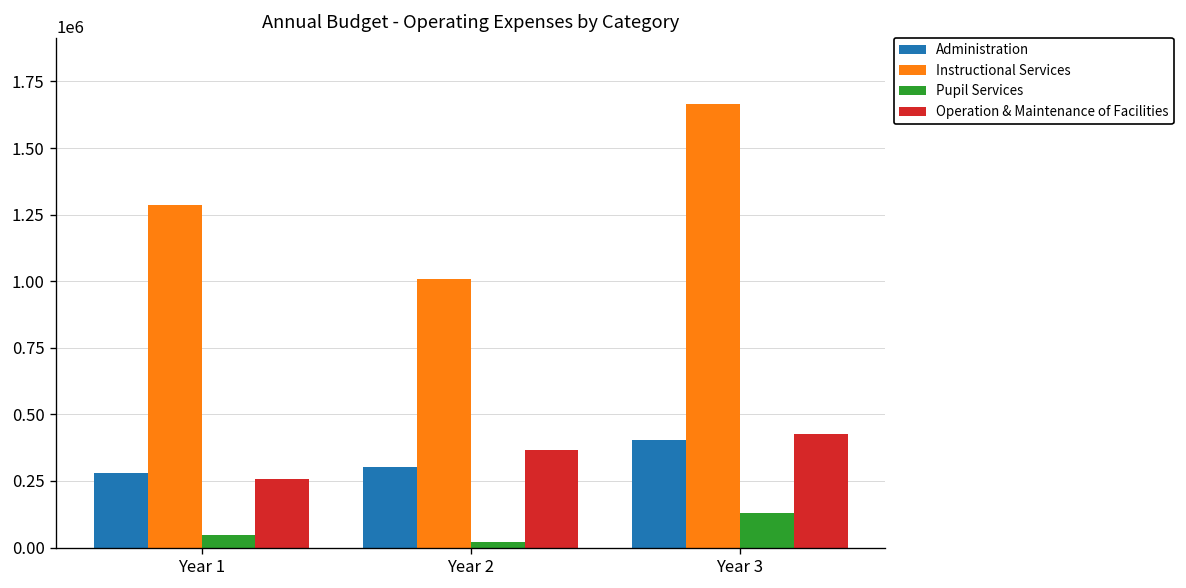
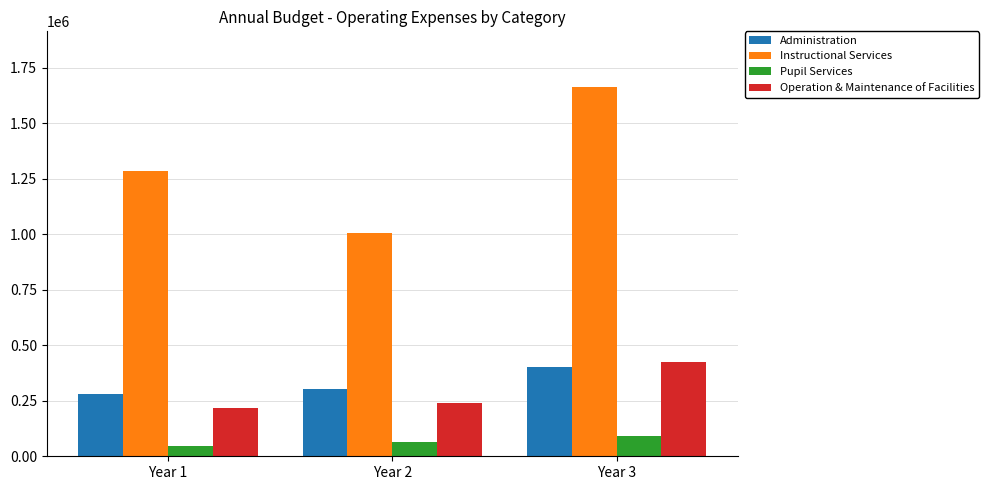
  {
    "Administration": {
      "Year 1": 280000,
      "Year 2": 300000,
      "Year 3": 400000
    },
    "Instructional Services": {
      "Year 1": 1290000,
      "Year 2": 1010000,
      "Year 3": 1660000
    },
    "Pupil Services": {
      "Year 1": 50000,
-     "Year 2": 20000,
-     "Year 3": 130000
+     "Year 2": 60000,
+     "Year 3": 90000
    },
    "Operation & Maintenance of Facilities": {
-     "Year 1": 260000,
-     "Year 2": 370000,
+     "Year 1": 220000,
+     "Year 2": 240000,
      "Year 3": 420000
    }
  }
